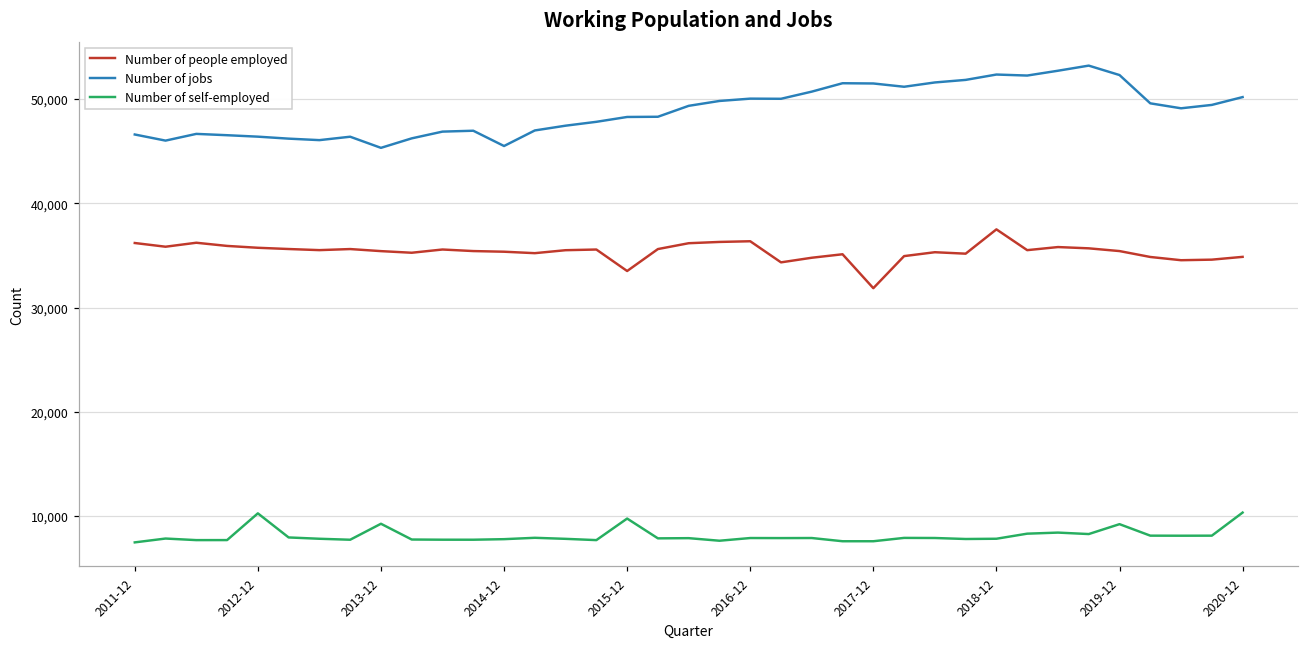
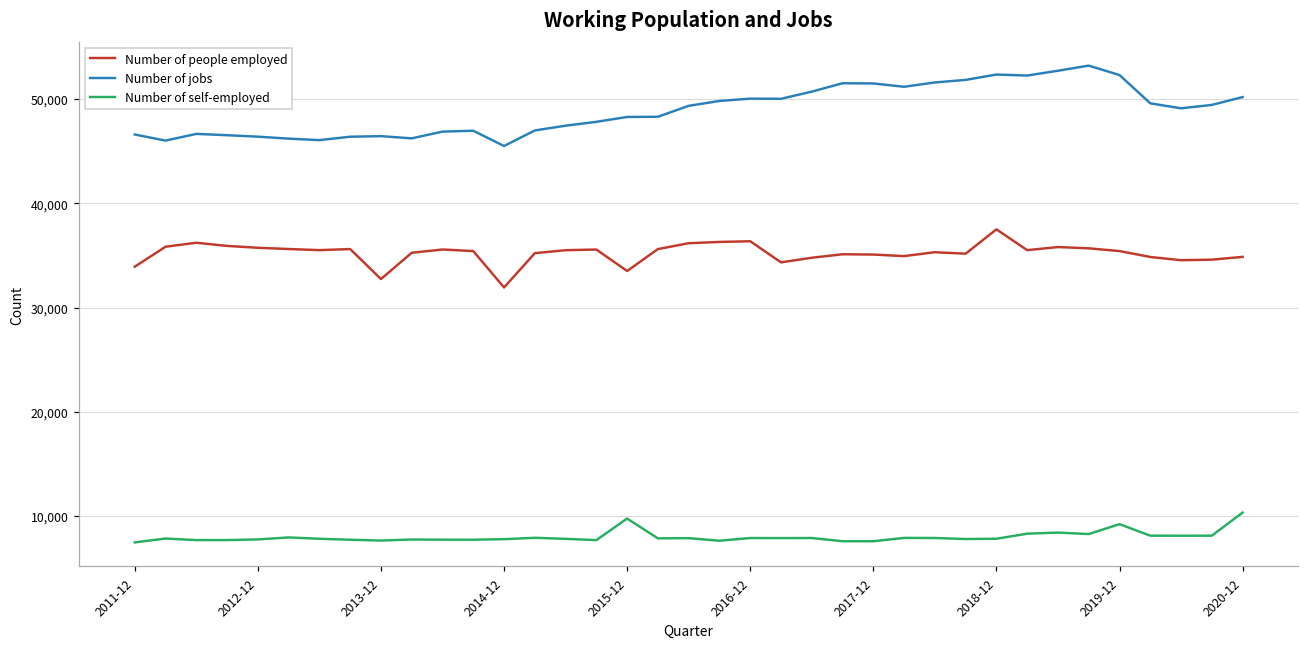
  {
    "Number of people employed": {
-     "2011-12": "36,000",
+     "2011-12": "34,000",
      "2012-12": "36,000",
-     "2013-12": "35,000",
-     "2014-12": "35,000",
+     "2013-12": "33,000",
+     "2014-12": "32,000",
      "2015-12": "34,000",
      "2016-12": "36,000",
-     "2017-12": "32,000",
+     "2017-12": "35,000",
      "2018-12": "37,000",
      "2019-12": "35,000",
      "2020-12": "35,000"
    },
    "Number of jobs": {
      "2011-12": "47,000",
      "2012-12": "46,000",
-     "2013-12": "45,000",
+     "2013-12": "46,000",
      "2014-12": "45,000",
      "2015-12": "48,000",
      "2016-12": "50,000",
      "2017-12": "51,000",
      "2018-12": "52,000",
      "2019-12": "52,000",
      "2020-12": "50,000"
    },
    "Number of self-employed": {
      "2011-12": "7,000",
-     "2012-12": "10,000",
-     "2013-12": "9,000",
+     "2012-12": "8,000",
+     "2013-12": "8,000",
      "2014-12": "8,000",
      "2015-12": "10,000",
      "2016-12": "8,000",
      "2017-12": "8,000",
      "2018-12": "8,000",
      "2019-12": "9,000",
      "2020-12": "10,000"
    }
  }
